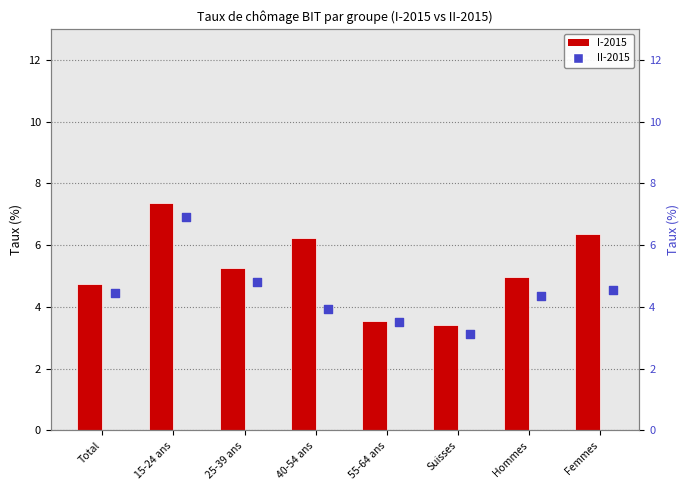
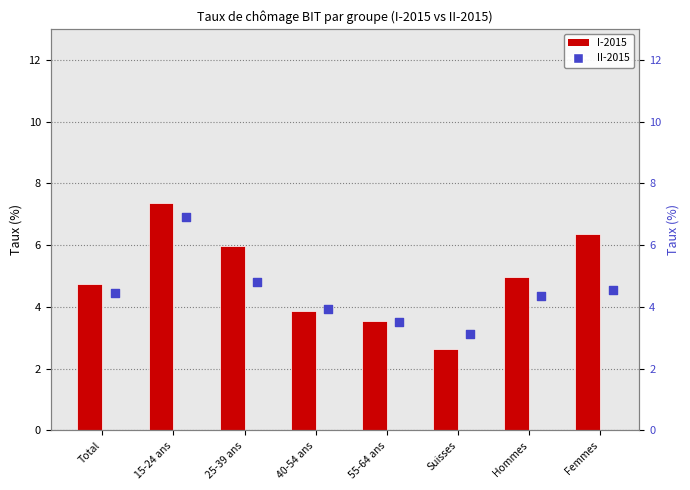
  {
    "I-2015": {
      "Total": 4.7,
      "15-24 ans": 7.4,
-     "25-39 ans": 5.3,
-     "40-54 ans": 6.2,
+     "25-39 ans": 6.0,
+     "40-54 ans": 3.9,
      "55-64 ans": 3.5,
-     "Suisses": 3.4,
+     "Suisses": 2.6,
      "Hommes": 5.0,
      "Femmes": 6.4
    }
  }
